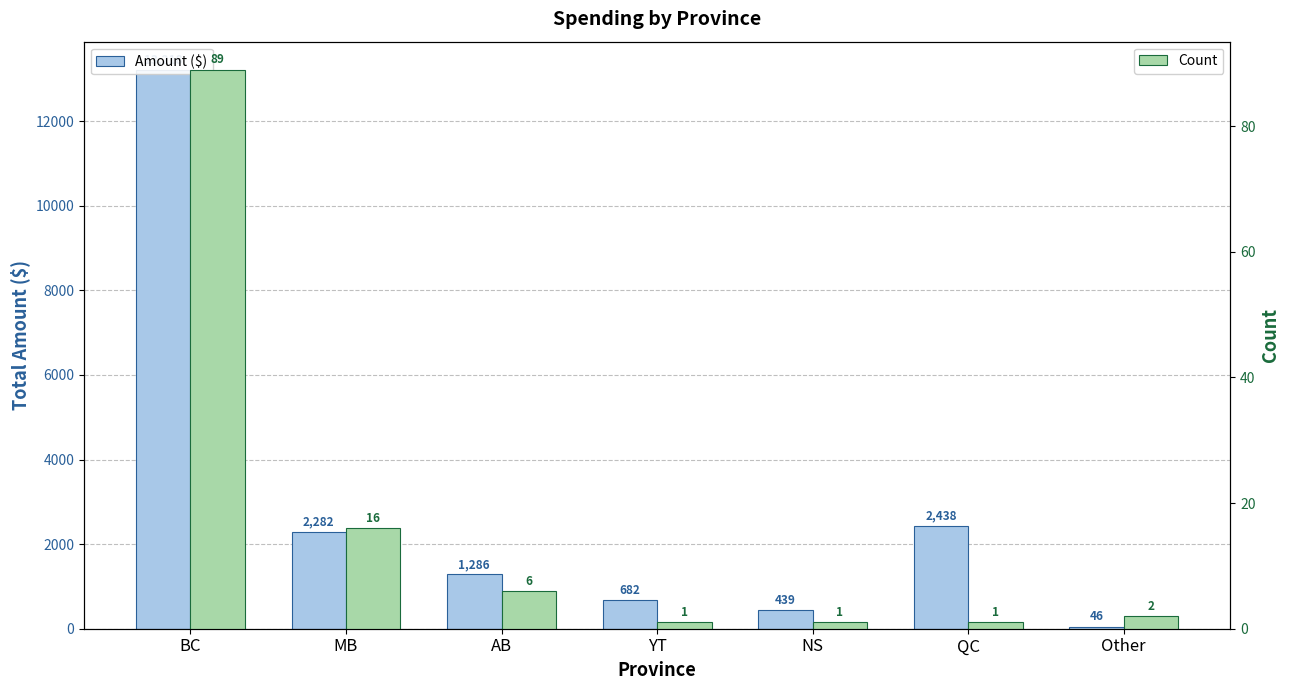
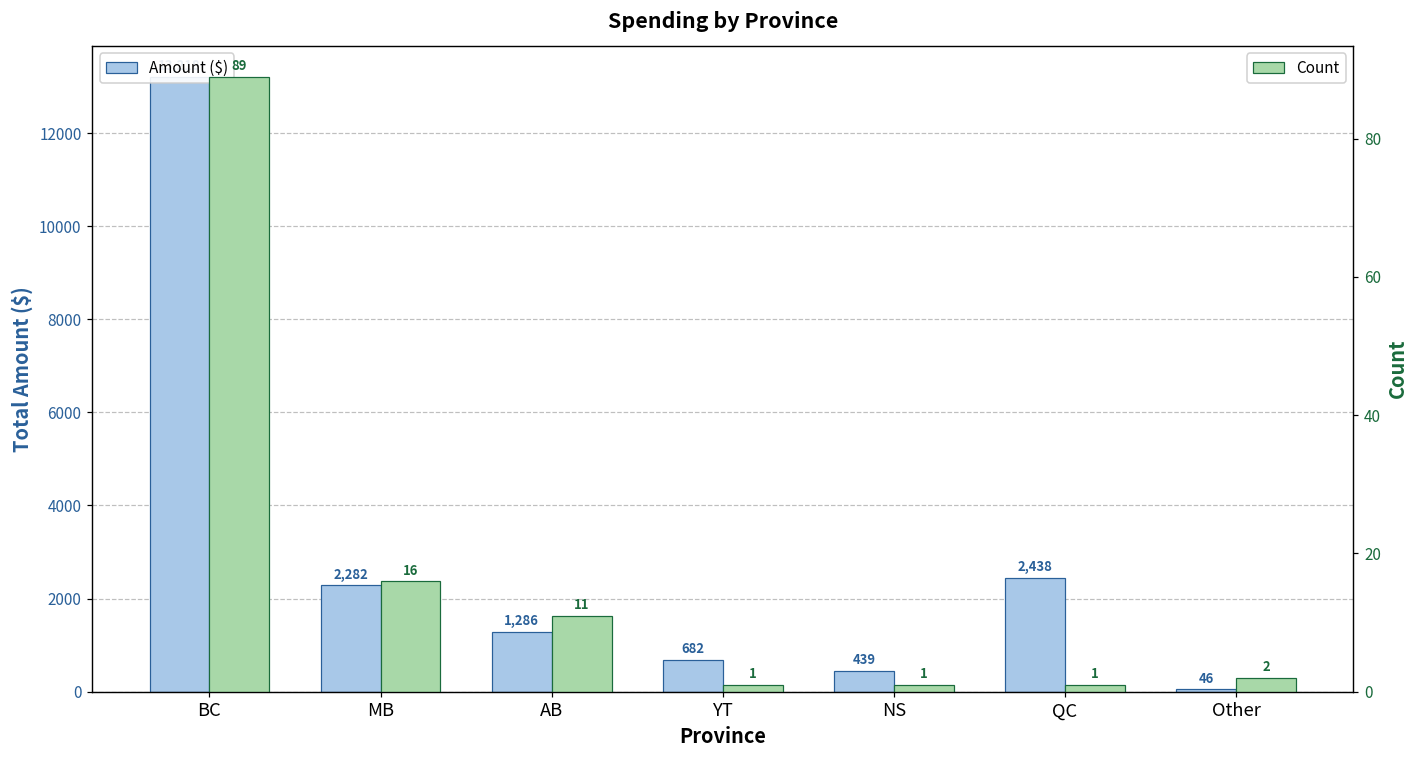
  {
    "Amount ($)": {
      "MB": "2,282",
      "AB": "1,286",
      "YT": "682",
      "NS": "439",
      "QC": "2,438",
      "Other": "46"
    },
    "Count": {
      "MB": "16",
-     "AB": "6",
+     "AB": "11",
      "YT": "1",
      "NS": "1",
      "QC": "1",
      "Other": "2"
    }
  }
